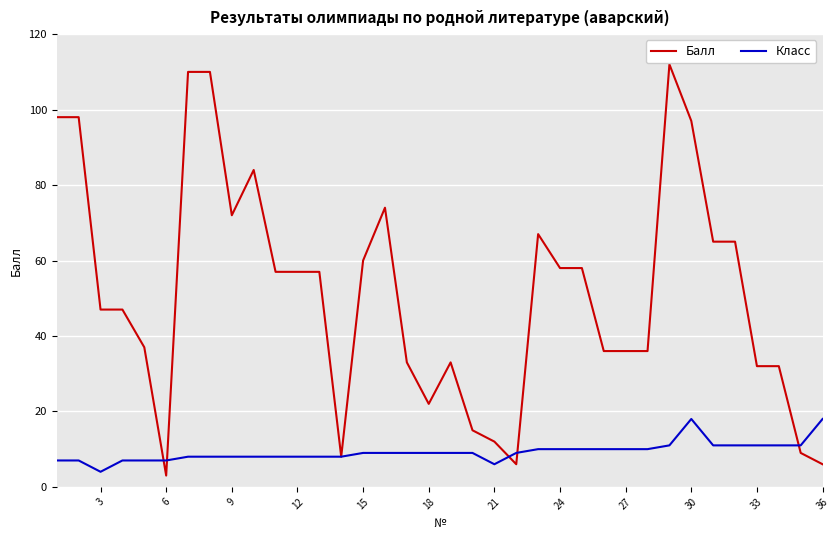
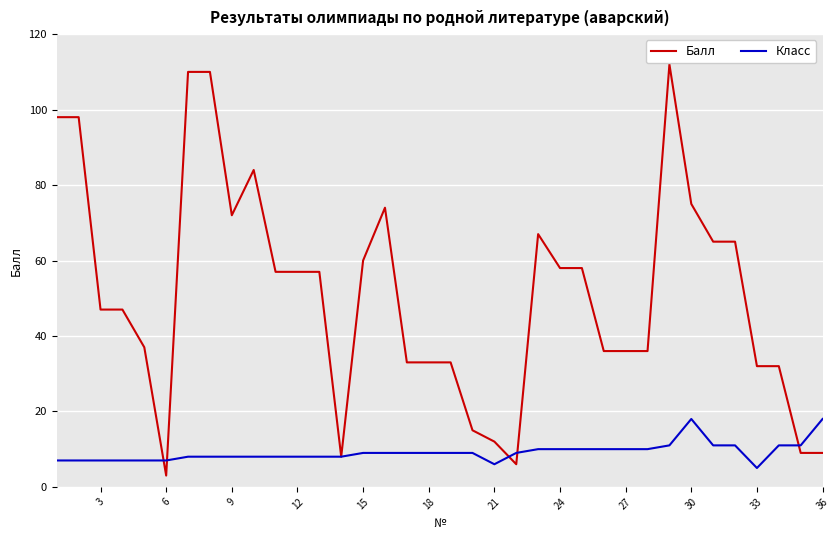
  {
    "Балл": {
      "3": 47,
      "6": 3,
      "9": 72,
      "12": 57,
      "15": 60,
-     "18": 22,
+     "18": 33,
      "21": 12,
      "24": 58,
      "27": 36,
-     "30": 97,
+     "30": 75,
      "33": 32,
-     "36": 6
+     "36": 9
    },
    "Класс": {
-     "3": 4,
+     "3": 7,
      "6": 7,
      "9": 8,
      "12": 8,
      "15": 9,
      "18": 9,
      "21": 6,
      "24": 10,
      "27": 10,
      "30": 18,
-     "33": 11,
+     "33": 5,
      "36": 18
    }
  }
